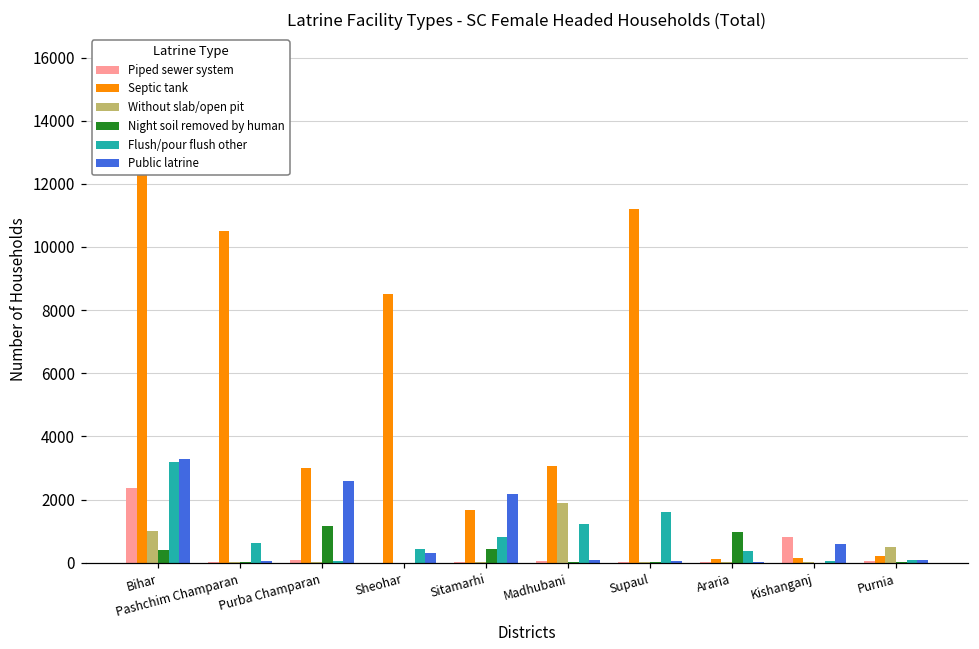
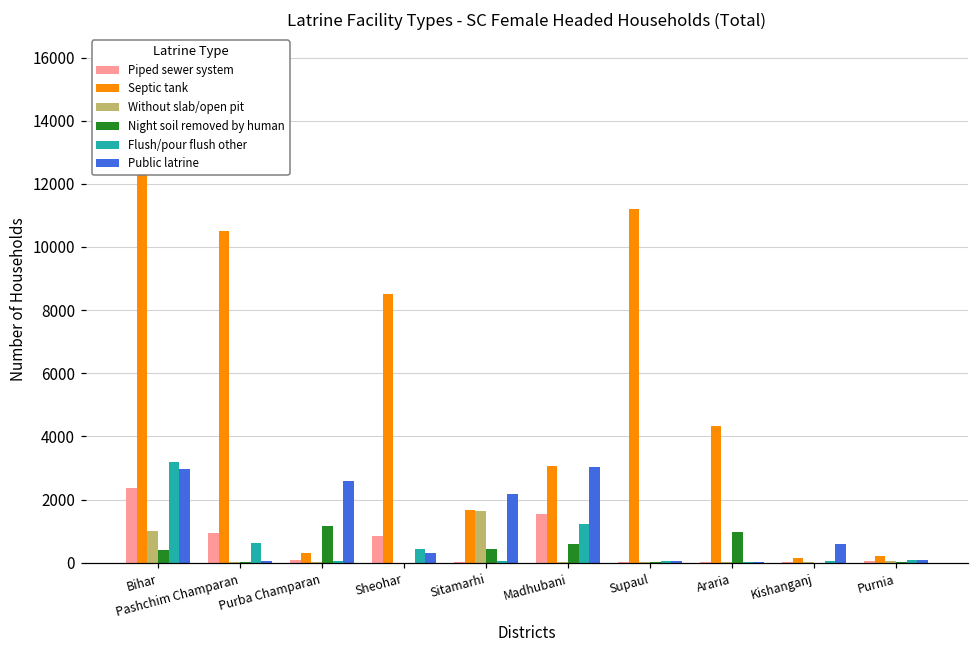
  {
    "Piped sewer system": {
      "Bihar": 2400,
-     "Pashchim Champaran": 0,
-     "Sheohar": 0,
-     "Madhubani": 0,
-     "Kishanganj": 800
+     "Pashchim Champaran": 900,
+     "Sheohar": 800,
+     "Madhubani": 1500,
+     "Kishanganj": 0
    },
    "Septic tank": {
      "Pashchim Champaran": 10500,
-     "Purba Champaran": 3000,
+     "Purba Champaran": 300,
      "Sheohar": 8500,
      "Sitamarhi": 1700,
      "Madhubani": 3100,
      "Supaul": 11200,
-     "Araria": 100,
+     "Araria": 4300,
      "Kishanganj": 100,
      "Purnia": 200
    },
    "Without slab/open pit": {
      "Bihar": 1000,
-     "Sitamarhi": 0,
-     "Madhubani": 1900,
-     "Purnia": 500
+     "Sitamarhi": 1600,
+     "Madhubani": 0,
+     "Purnia": 0
    },
    "Night soil removed by human": {
      "Bihar": 400,
      "Purba Champaran": 1200,
      "Sitamarhi": 400,
-     "Madhubani": 0,
+     "Madhubani": 600,
      "Araria": 1000
    },
    "Flush/pour flush other": {
      "Bihar": 3200,
      "Pashchim Champaran": 600,
      "Sheohar": 400,
-     "Sitamarhi": 800,
+     "Sitamarhi": 100,
      "Madhubani": 1200,
-     "Supaul": 1600,
-     "Araria": 400
+     "Supaul": 0,
+     "Araria": 0
    },
    "Public latrine": {
-     "Bihar": 3300,
+     "Bihar": 3000,
      "Purba Champaran": 2600,
      "Sheohar": 300,
      "Sitamarhi": 2200,
-     "Madhubani": 100,
+     "Madhubani": 3000,
      "Kishanganj": 600
    }
  }
